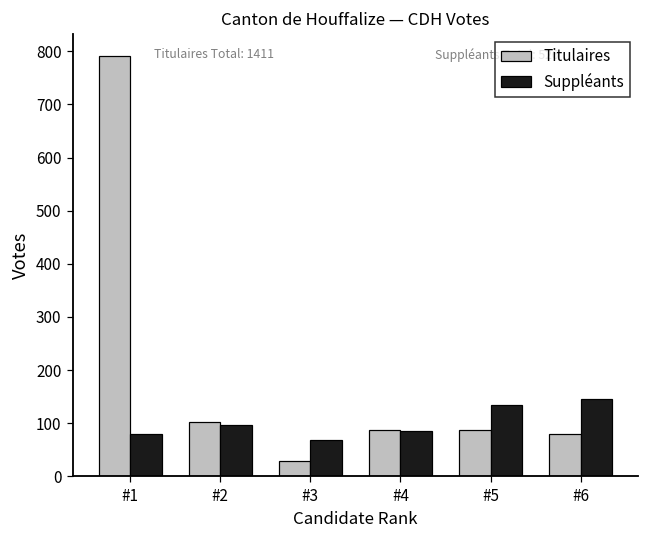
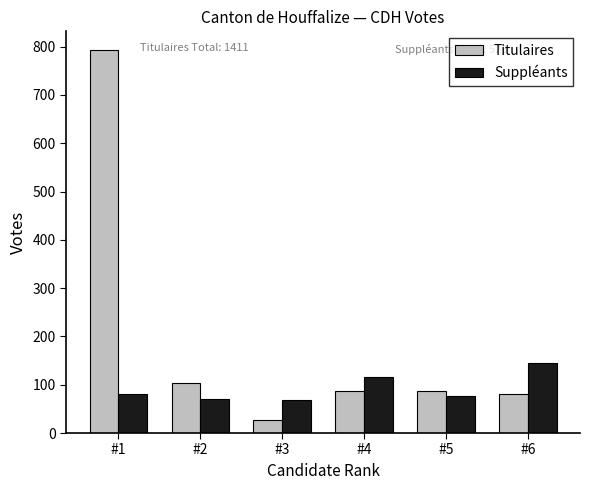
  {
    "Titulaires": {
      "#1": 790,
      "#2": 100,
      "#3": 30,
      "#4": 90,
      "#5": 90,
      "#6": 80
    },
    "Suppléants": {
      "#1": 80,
-     "#2": 100,
+     "#2": 70,
      "#3": 70,
-     "#4": 90,
-     "#5": 140,
+     "#4": 120,
+     "#5": 80,
      "#6": 150
    }
  }
